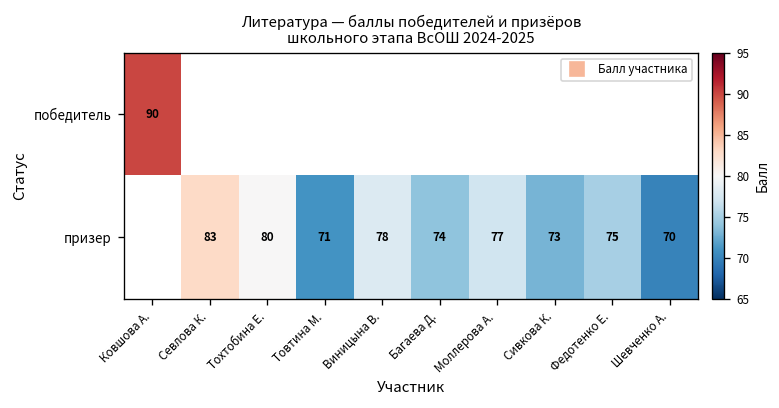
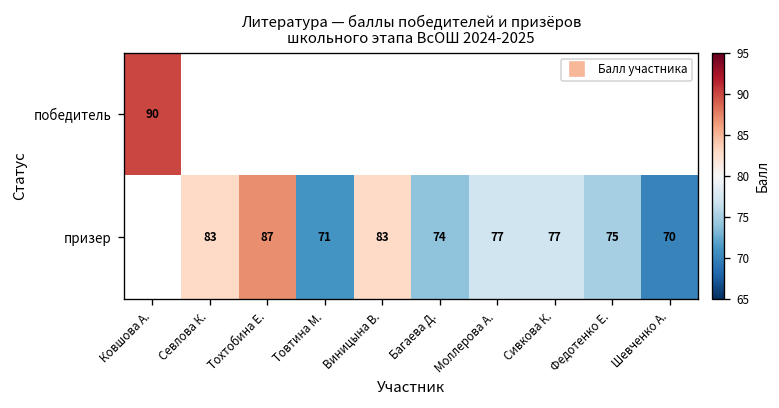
  {
    "победитель": {
      "Ковшова А.": 90
    },
    "призер": {
      "Севлова К.": 83,
-     "Тохтобина Е.": 80,
+     "Тохтобина Е.": 87,
      "Товтина М.": 71,
-     "Виницына В.": 78,
+     "Виницына В.": 83,
      "Багаева Д.": 74,
      "Моллерова А.": 77,
-     "Сивкова К.": 73,
+     "Сивкова К.": 77,
      "Федотенко Е.": 75,
      "Шевченко А.": 70
    }
  }
